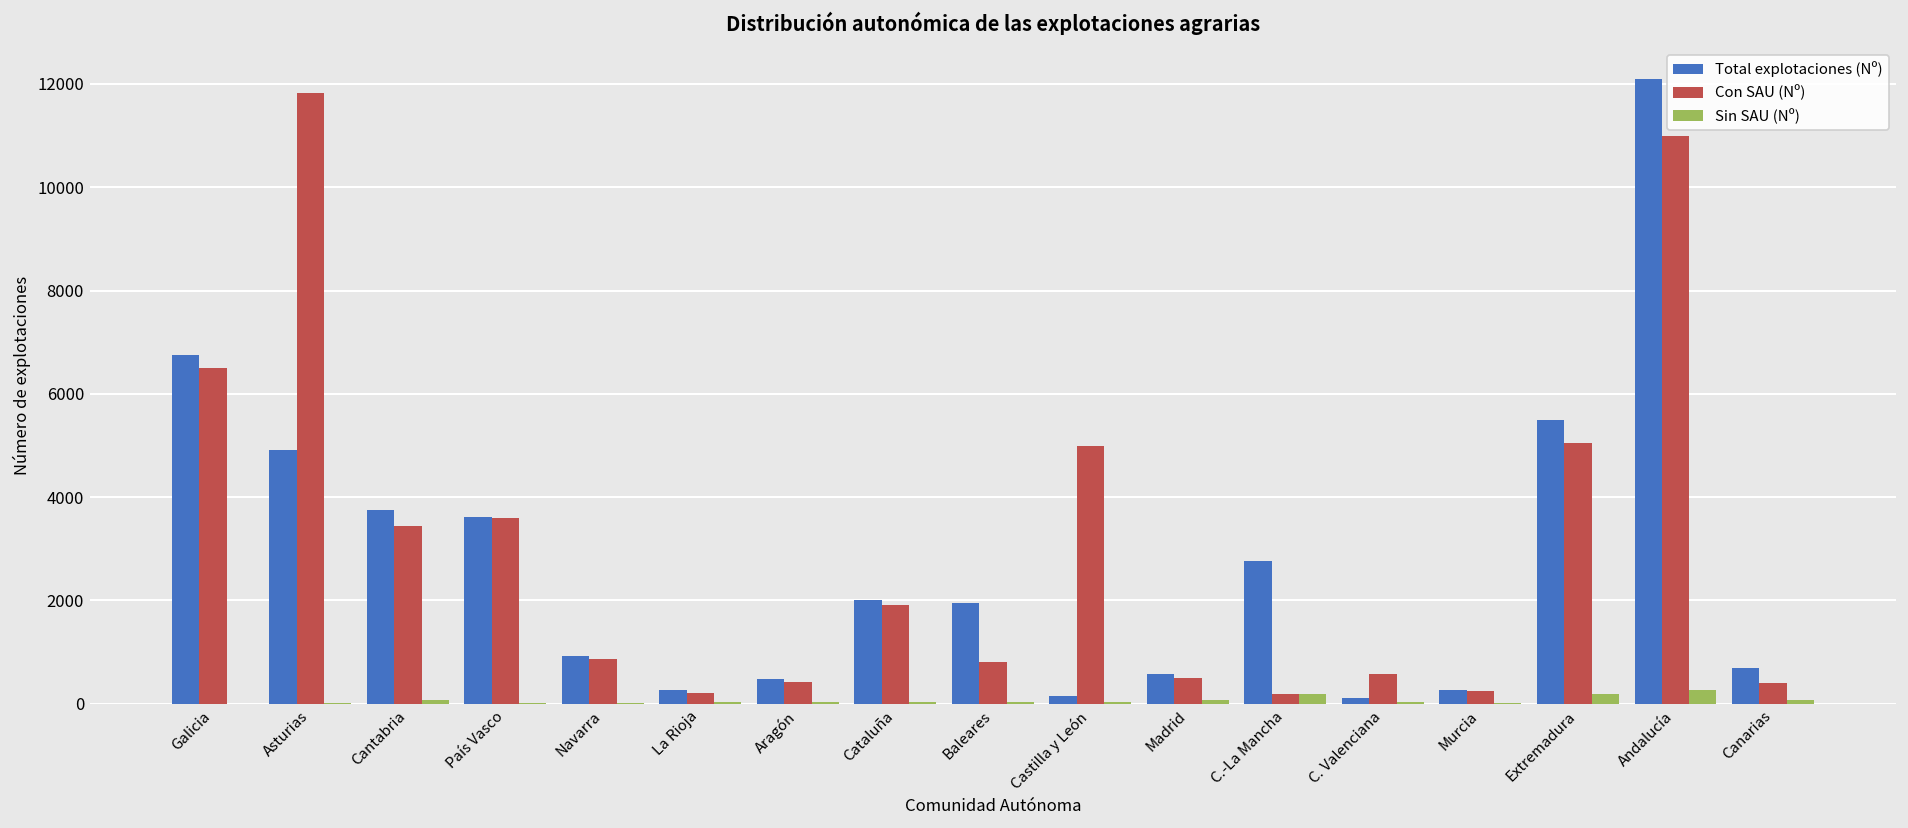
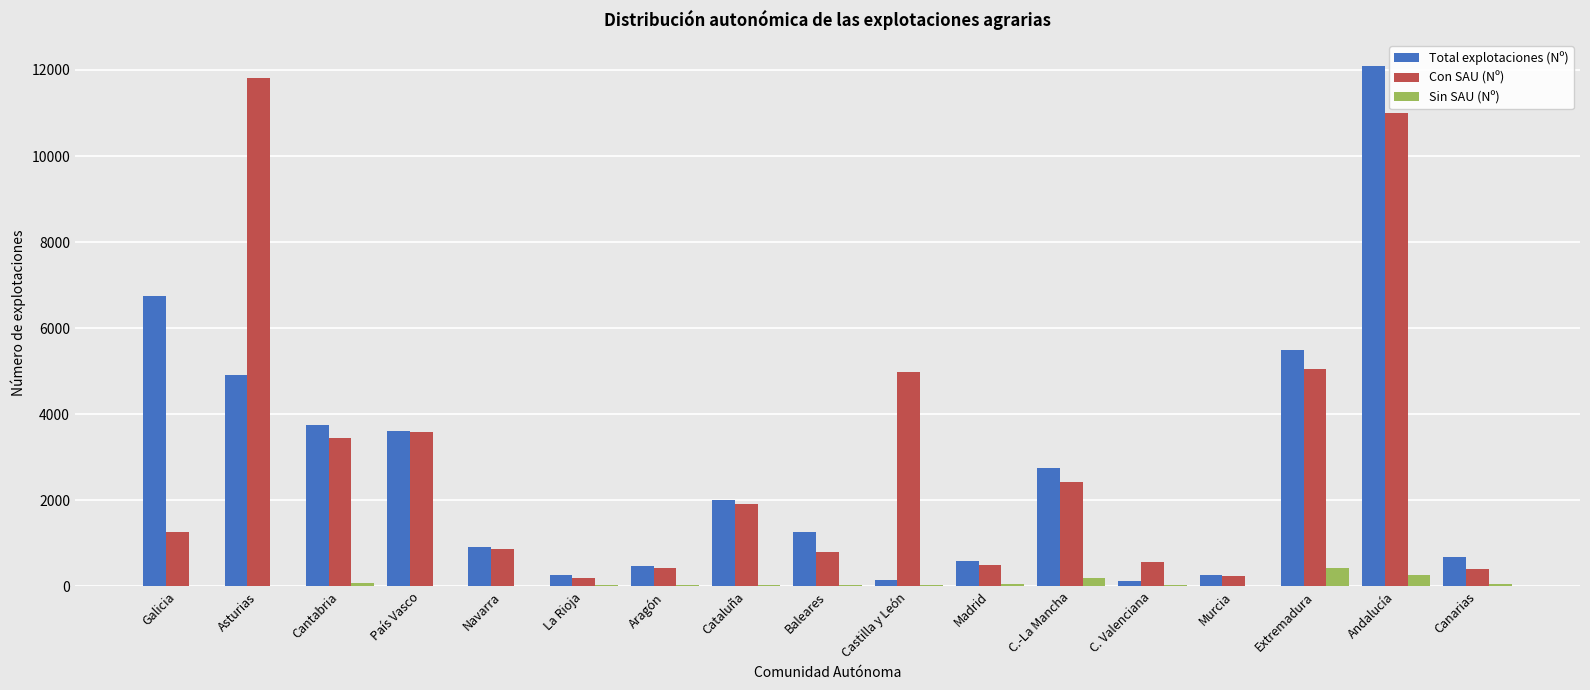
  {
    "Total explotaciones (Nº)": {
      "Galicia": 6700,
      "Asturias": 4900,
      "Cantabria": 3800,
      "País Vasco": 3600,
      "Navarra": 900,
      "La Rioja": 300,
      "Aragón": 500,
      "Cataluña": 2000,
-     "Baleares": 1900,
+     "Baleares": 1300,
      "Castilla y León": 200,
      "Madrid": 600,
      "C.-La Mancha": 2800,
      "C. Valenciana": 100,
      "Murcia": 300,
      "Extremadura": 5500,
      "Andalucía": 12100,
      "Canarias": 700
    },
    "Con SAU (Nº)": {
-     "Galicia": 6500,
+     "Galicia": 1300,
      "Asturias": 11800,
      "Cantabria": 3400,
      "País Vasco": 3600,
      "Navarra": 900,
      "La Rioja": 200,
      "Aragón": 400,
      "Cataluña": 1900,
      "Baleares": 800,
      "Castilla y León": 5000,
      "Madrid": 500,
-     "C.-La Mancha": 200,
+     "C.-La Mancha": 2400,
      "C. Valenciana": 600,
      "Murcia": 200,
      "Extremadura": 5100,
      "Andalucía": 11000,
      "Canarias": 400
    },
    "Sin SAU (Nº)": {
      "Cantabria": 100,
      "Madrid": 100,
      "C.-La Mancha": 200,
-     "Extremadura": 200,
+     "Extremadura": 400,
      "Andalucía": 300,
      "Canarias": 100
    }
  }
